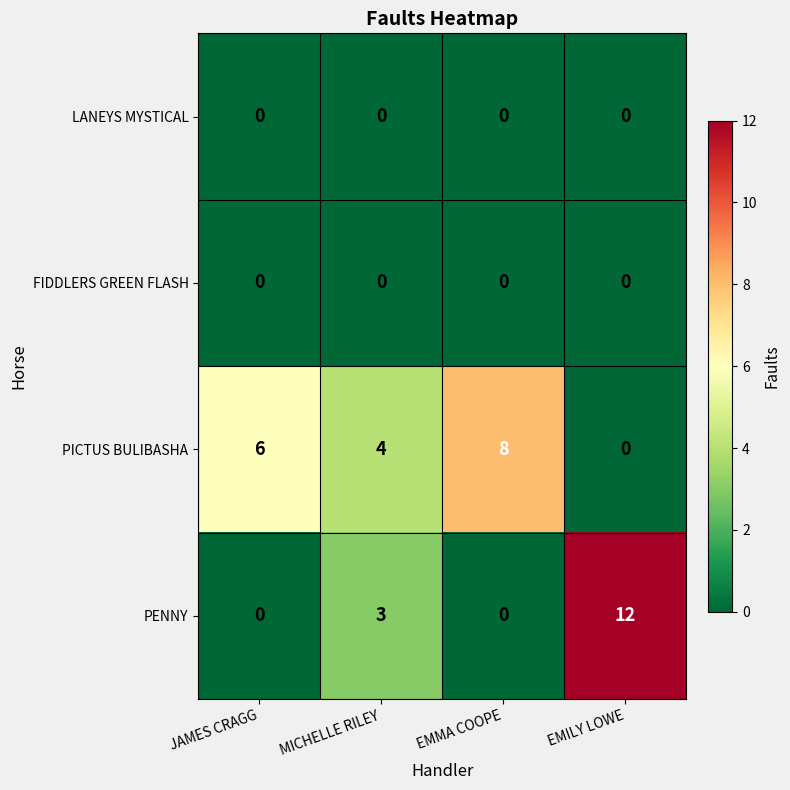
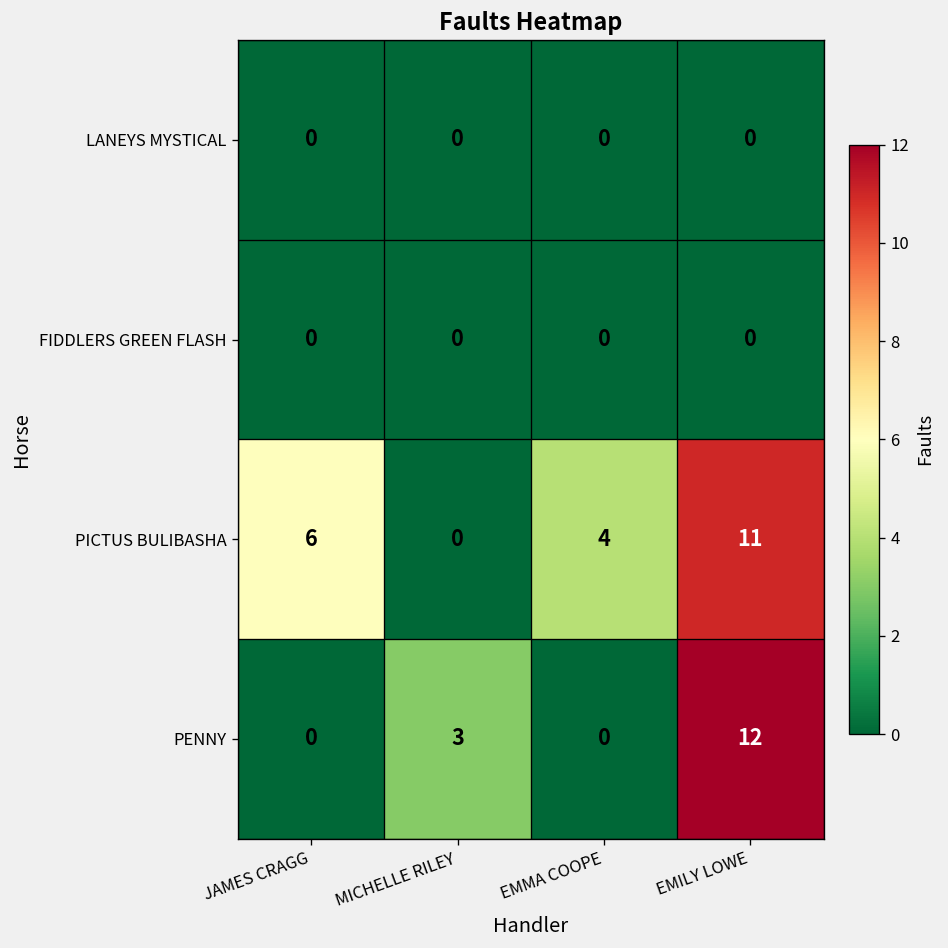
  {
    "LANEYS MYSTICAL": {
      "JAMES CRAGG": 0,
      "MICHELLE RILEY": 0,
      "EMMA COOPE": 0,
      "EMILY LOWE": 0
    },
    "FIDDLERS GREEN FLASH": {
      "JAMES CRAGG": 0,
      "MICHELLE RILEY": 0,
      "EMMA COOPE": 0,
      "EMILY LOWE": 0
    },
    "PICTUS BULIBASHA": {
      "JAMES CRAGG": 6,
-     "MICHELLE RILEY": 4,
-     "EMMA COOPE": 8,
-     "EMILY LOWE": 0
+     "MICHELLE RILEY": 0,
+     "EMMA COOPE": 4,
+     "EMILY LOWE": 11
    },
    "PENNY": {
      "JAMES CRAGG": 0,
      "MICHELLE RILEY": 3,
      "EMMA COOPE": 0,
      "EMILY LOWE": 12
    }
  }
